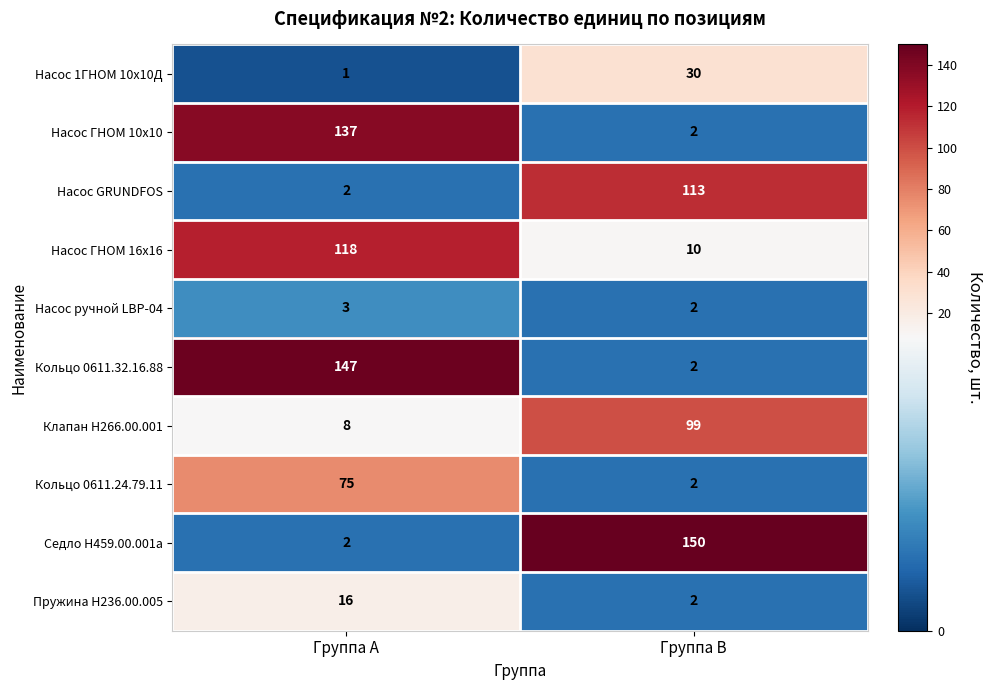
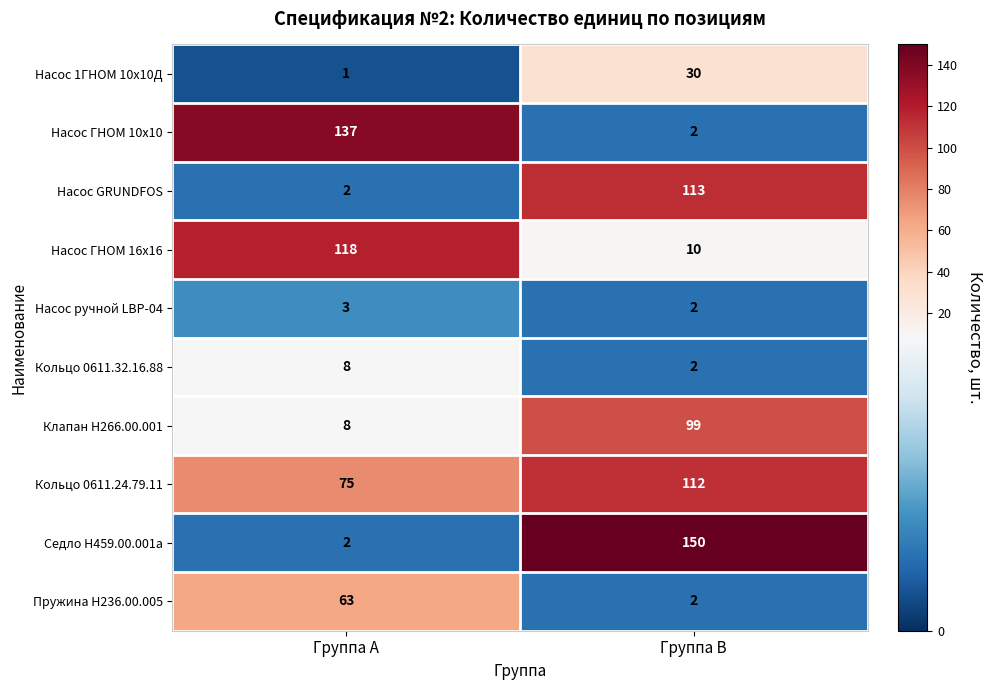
  {
    "Насос 1ГНОМ 10х10Д": {
      "Группа A": 1,
      "Группа B": 30
    },
    "Насос ГНОМ 10х10": {
      "Группа A": 137,
      "Группа B": 2
    },
    "Насос GRUNDFOS": {
      "Группа A": 2,
      "Группа B": 113
    },
    "Насос ГНОМ 16х16": {
      "Группа A": 118,
      "Группа B": 10
    },
    "Насос ручной LBP-04": {
      "Группа A": 3,
      "Группа B": 2
    },
    "Кольцо 0611.32.16.88": {
-     "Группа A": 147,
+     "Группа A": 8,
      "Группа B": 2
    },
    "Клапан Н266.00.001": {
      "Группа A": 8,
      "Группа B": 99
    },
    "Кольцо 0611.24.79.11": {
      "Группа A": 75,
-     "Группа B": 2
+     "Группа B": 112
    },
    "Седло Н459.00.001а": {
      "Группа A": 2,
      "Группа B": 150
    },
    "Пружина Н236.00.005": {
-     "Группа A": 16,
+     "Группа A": 63,
      "Группа B": 2
    }
  }
